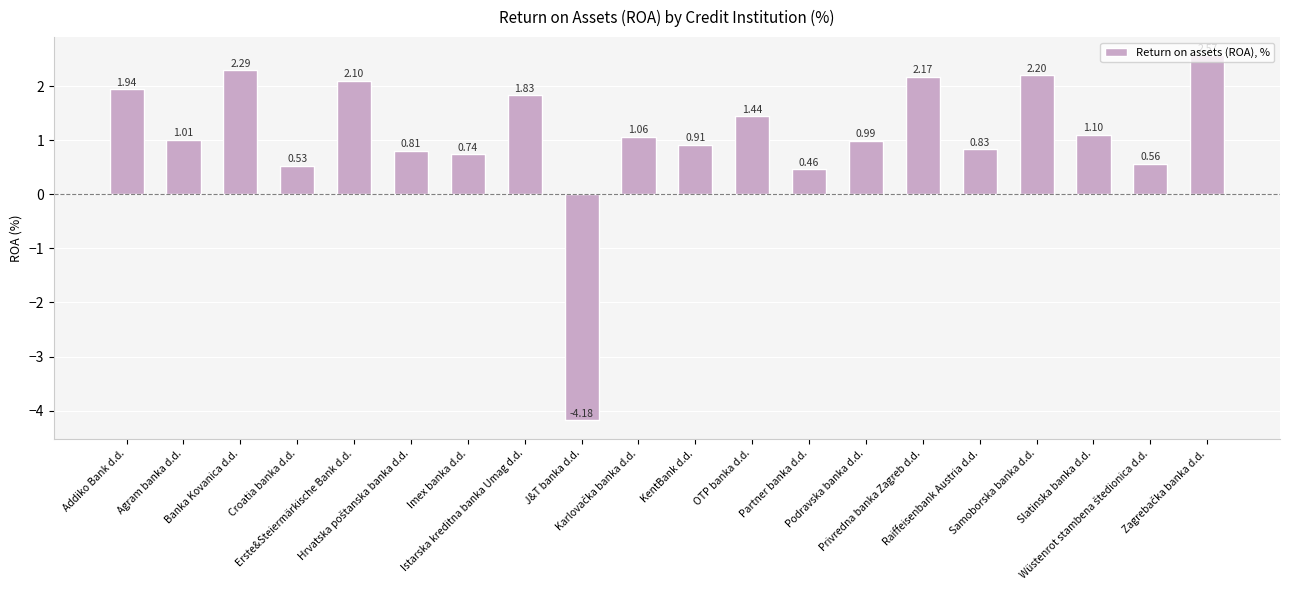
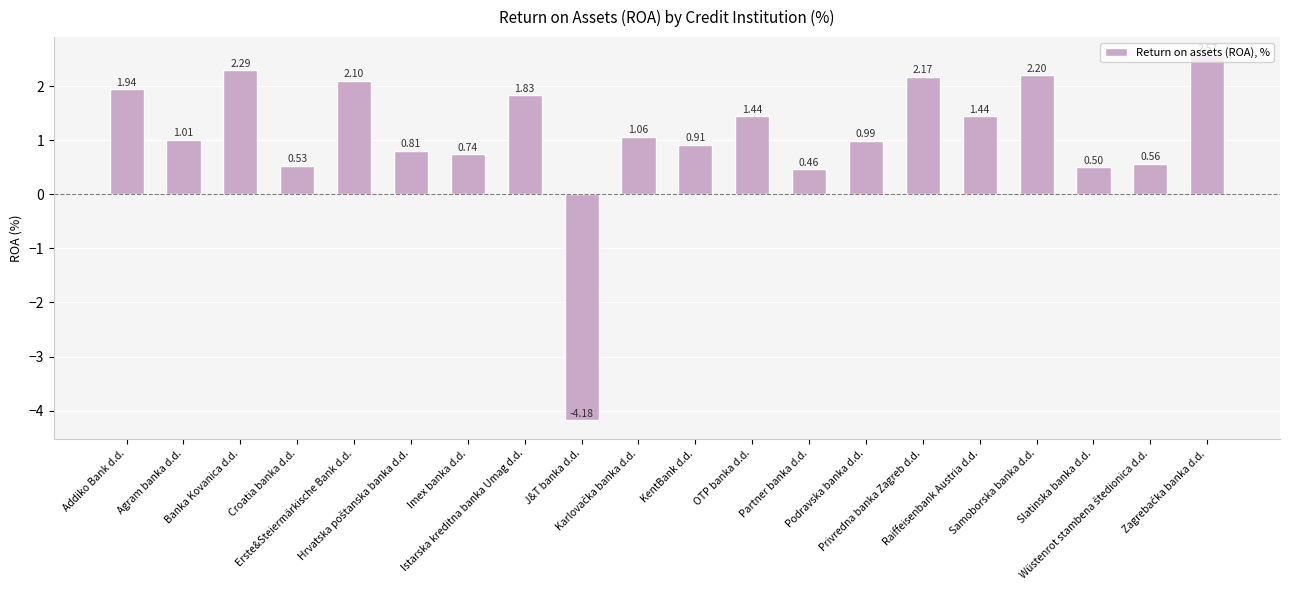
  {
    "Addiko Bank d.d.": 1.94,
    "Agram banka d.d.": 1.01,
    "Banka Kovanica d.d.": 2.29,
    "Croatia banka d.d.": 0.53,
    "Erste&Steiermärkische Bank d.d.": 2.10,
    "Hrvatska poštanska banka d.d.": 0.81,
    "Imex banka d.d.": 0.74,
    "Istarska kreditna banka Umag d.d.": 1.83,
    "J&T banka d.d.": -4.18,
    "Karlovačka banka d.d.": 1.06,
    "KentBank d.d.": 0.91,
    "OTP banka d.d.": 1.44,
    "Partner banka d.d.": 0.46,
    "Podravska banka d.d.": 0.99,
    "Privredna banka Zagreb d.d.": 2.17,
-   "Raiffeisenbank Austria d.d.": 0.83,
+   "Raiffeisenbank Austria d.d.": 1.44,
    "Samoborska banka d.d.": 2.20,
-   "Slatinska banka d.d.": 1.10,
+   "Slatinska banka d.d.": 0.50,
    "Wüstenrot stambena štedionica d.d.": 0.56
  }
